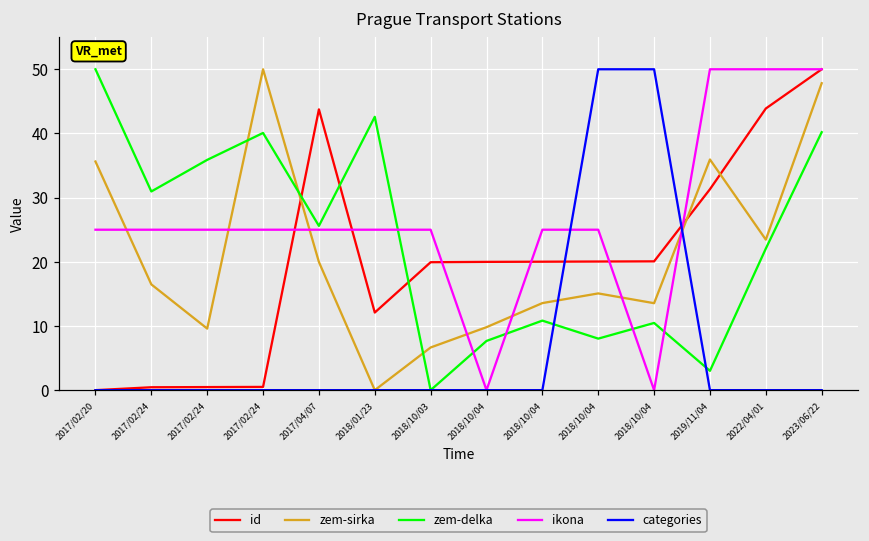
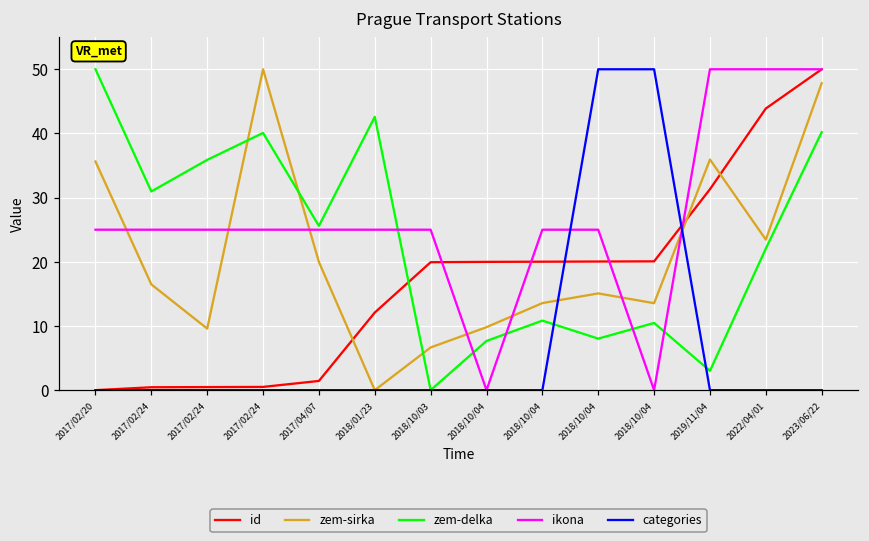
  {
    "id": {
-     "2017/04/07": 44,
+     "2017/04/07": 1,
      "2018/01/23": 12,
      "2018/10/03": 20,
      "2019/11/04": 31,
      "2022/04/01": 44
    },
    "zem-sirka": {
      "2017/02/20": 36,
      "2017/04/07": 20,
      "2018/10/03": 7,
      "2019/11/04": 36,
      "2022/04/01": 23,
      "2023/06/22": 48
    },
    "zem-delka": {
      "2017/02/20": 50,
      "2017/04/07": 26,
      "2018/01/23": 43,
      "2019/11/04": 3,
      "2022/04/01": 22,
      "2023/06/22": 40
    },
    "ikona": {
      "2017/02/20": 25,
      "2017/04/07": 25,
      "2018/01/23": 25,
      "2018/10/03": 25,
      "2019/11/04": 50,
      "2022/04/01": 50
    },
    "categories": {
      "2017/04/07": 0,
      "2019/11/04": 0,
      "2022/04/01": 0,
      "2023/06/22": 0
    }
  }
